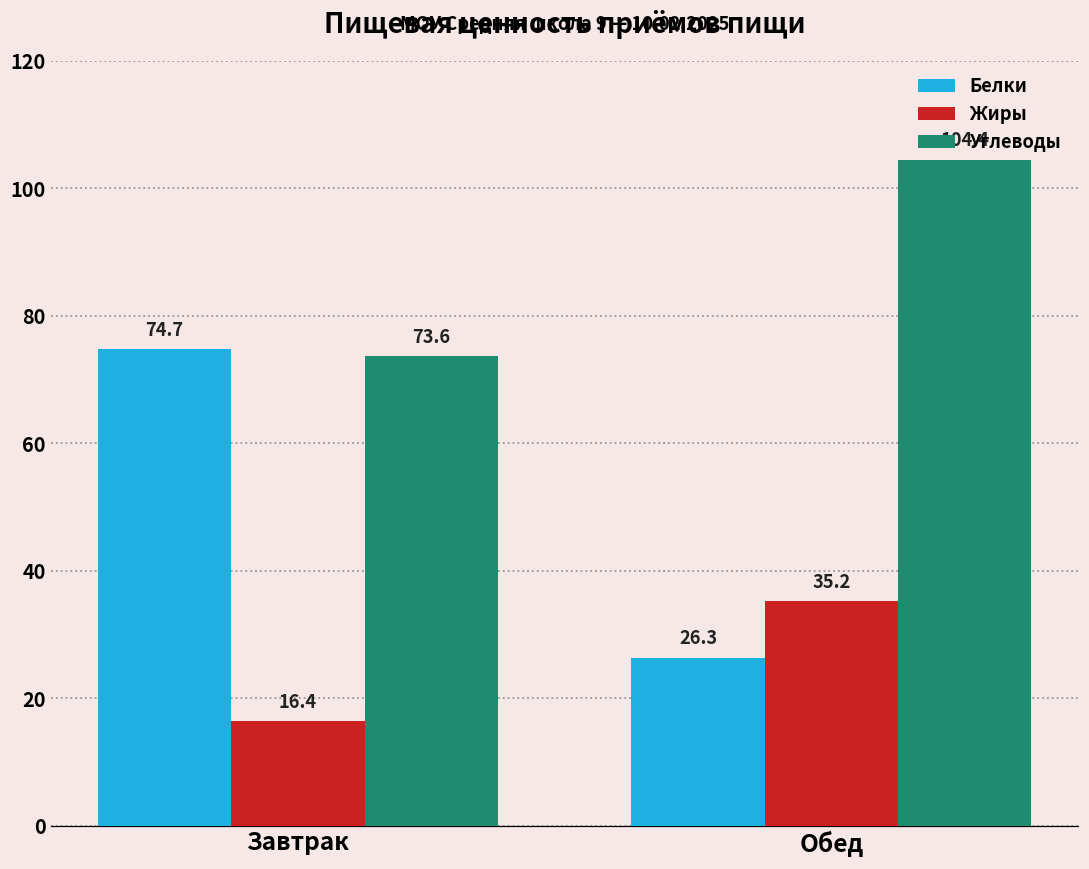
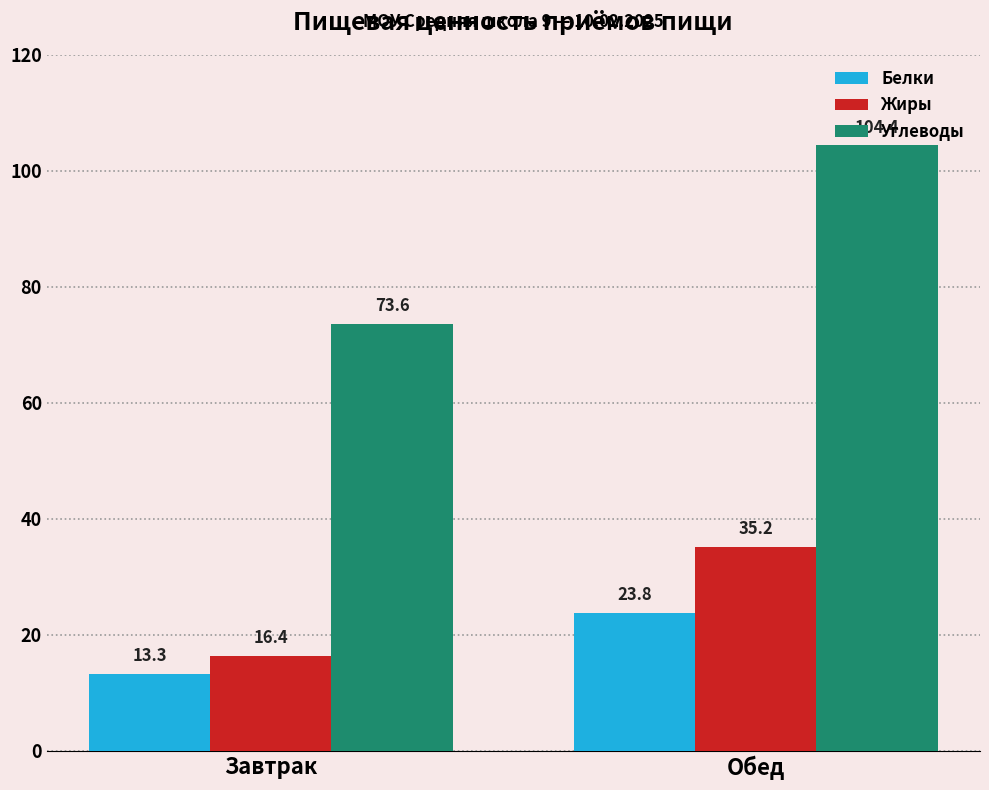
  {
    "Белки": {
-     "Завтрак": 74.7,
-     "Обед": 26.3
+     "Завтрак": 13.3,
+     "Обед": 23.8
    },
    "Жиры": {
      "Завтрак": 16.4,
      "Обед": 35.2
    },
    "Углеводы": {
      "Завтрак": 73.6,
      "Обед": 104.4
    }
  }
